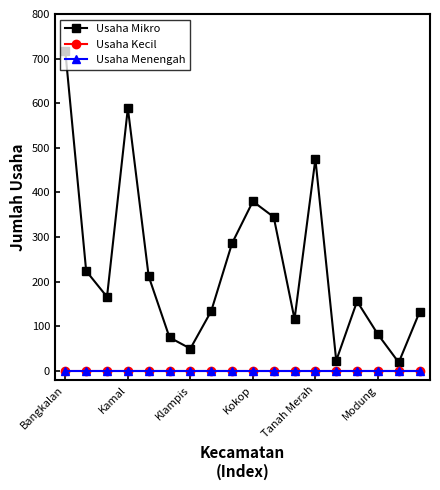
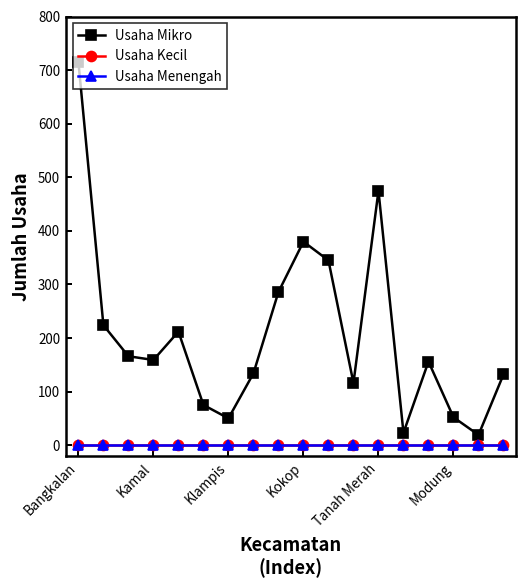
  {
    "Usaha Mikro": {
-     "Kamal": 590,
+     "Kamal": 160,
      "Klampis": 50,
      "Kokop": 380,
      "Tanah Merah": 480,
-     "Modung": 80
+     "Modung": 50
    },
    "Usaha Menengah": {
      "Bangkalan": 0,
      "Kamal": 0,
      "Klampis": 0,
      "Kokop": 0,
      "Tanah Merah": 0,
      "Modung": 0
    }
  }
